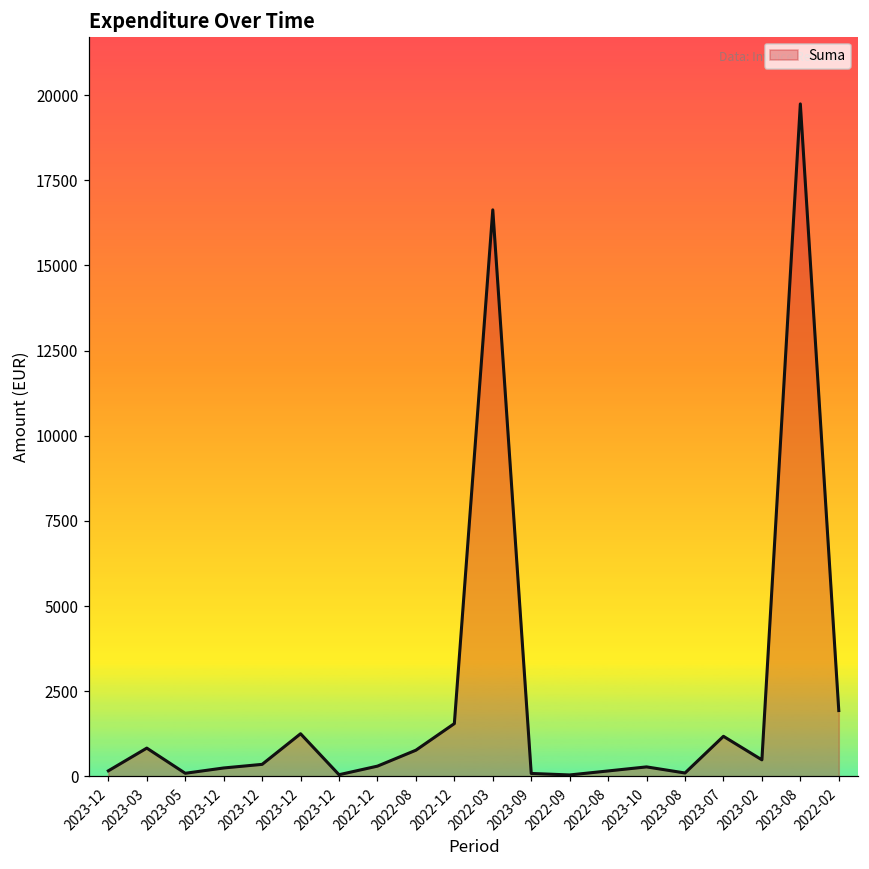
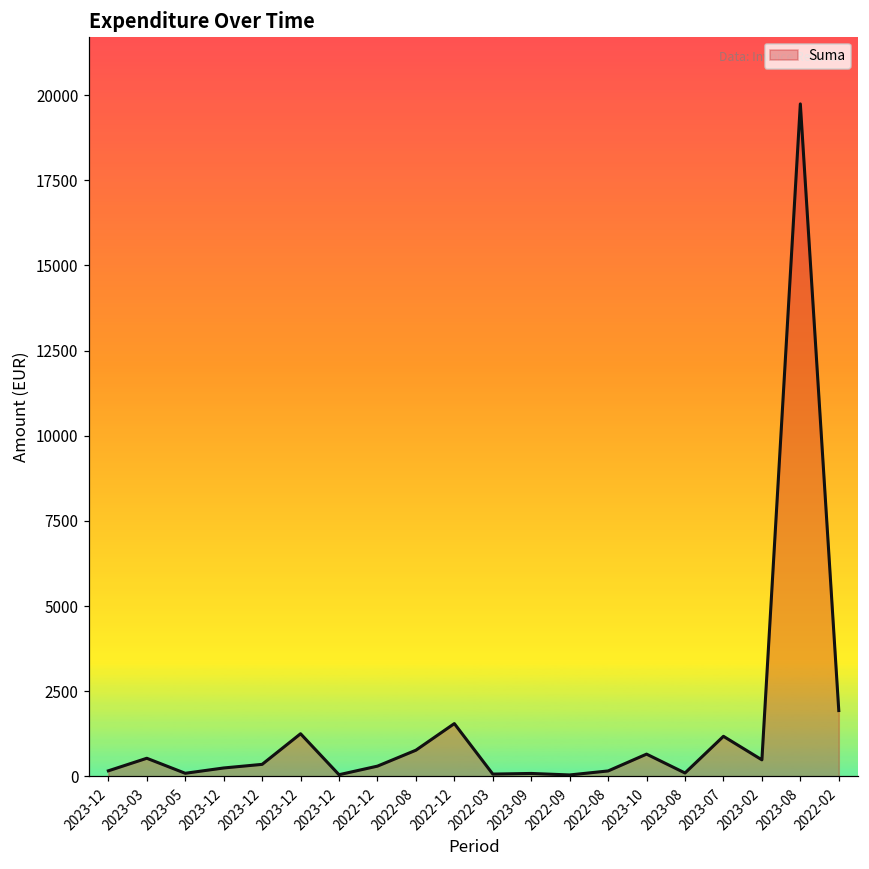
  {
-   "2023-03": 800,
+   "2023-03": 500,
    "2023-05": 100,
-   "2022-03": 16600,
+   "2022-03": 100,
    "2023-09": 100,
    "2022-09": 0,
-   "2023-10": 300,
+   "2023-10": 700,
    "2023-07": 1200,
    "2023-02": 500,
    "2022-02": 1900
  }
